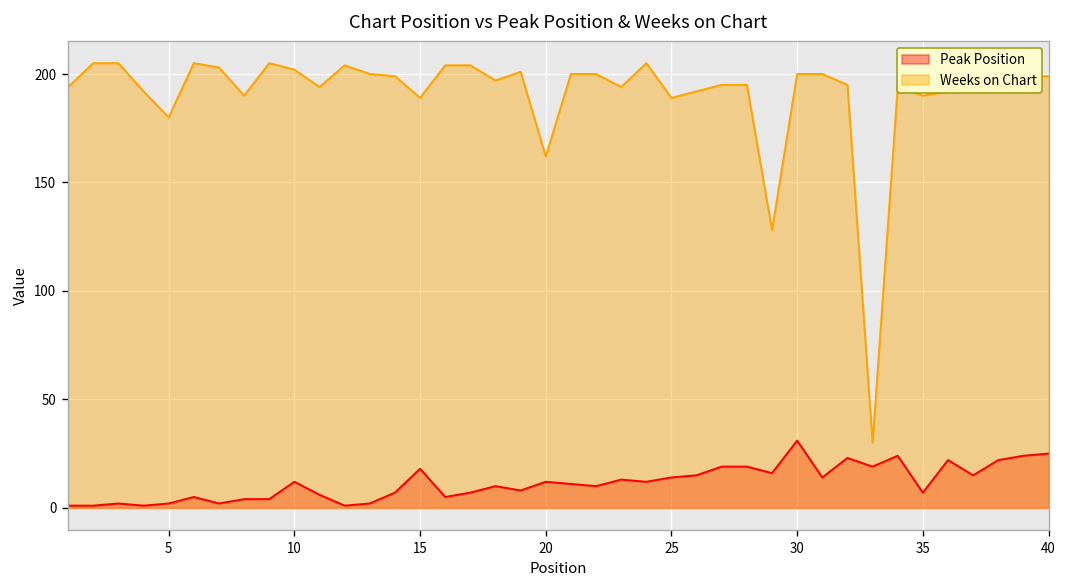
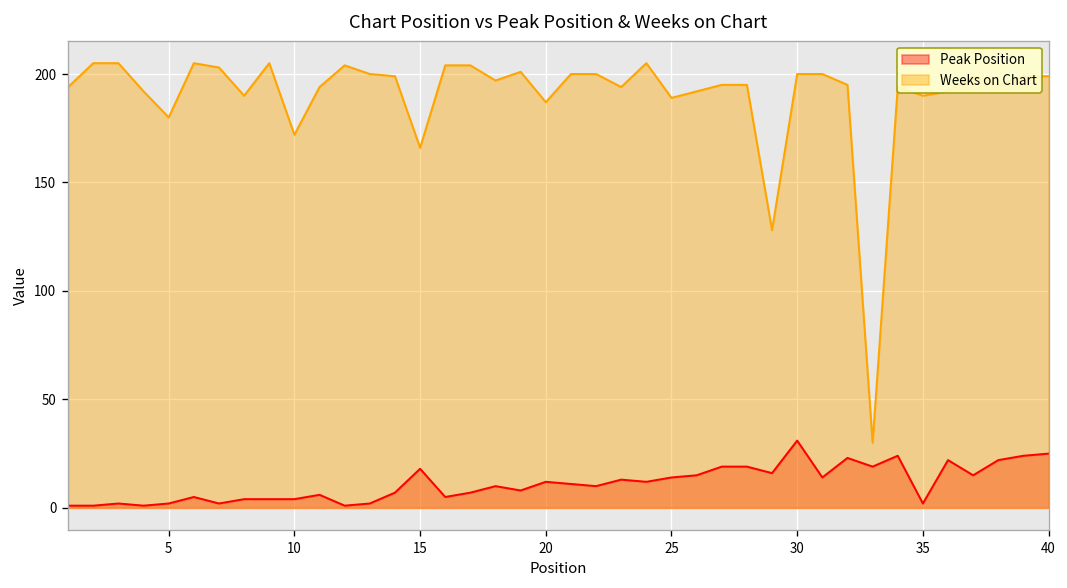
  {
    "Peak Position": {
      "5": 2,
-     "10": 12,
+     "10": 4,
      "15": 18,
      "20": 12,
      "25": 14,
      "30": 31,
-     "35": 7,
+     "35": 2,
      "40": 25
    },
    "Weeks on Chart": {
      "5": 180,
-     "10": 202,
-     "15": 189,
-     "20": 162,
+     "10": 172,
+     "15": 166,
+     "20": 187,
      "25": 189,
      "30": 200,
      "35": 190,
      "40": 199
    }
  }
